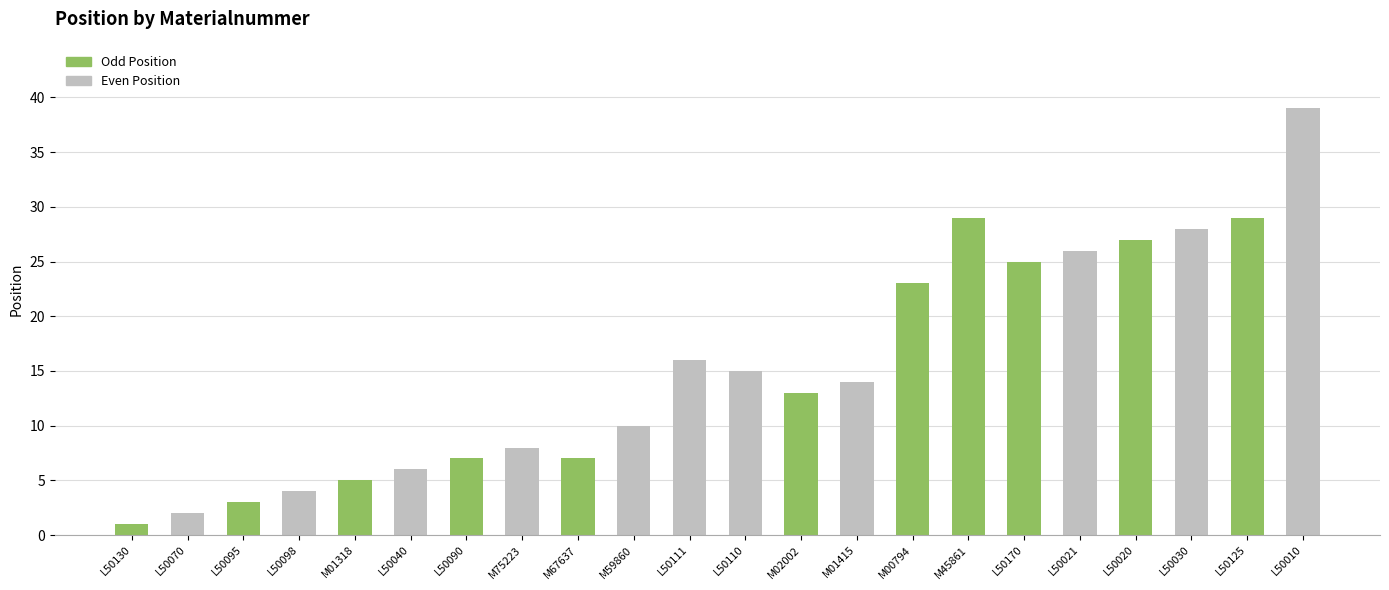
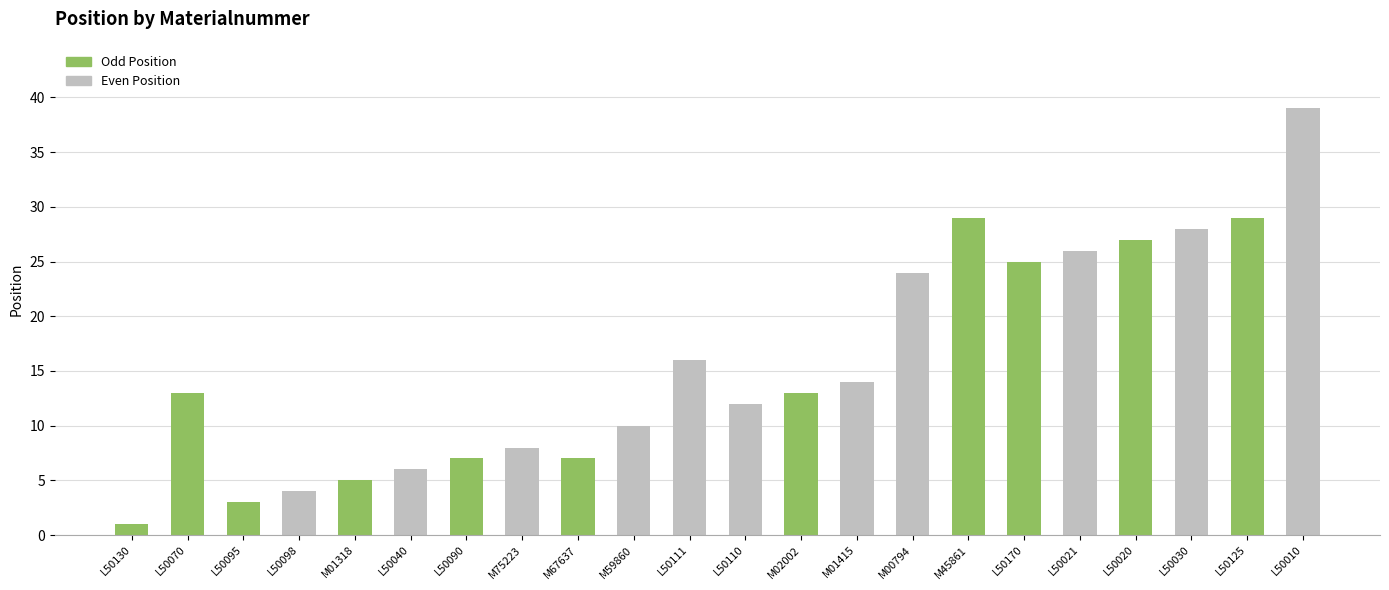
  {
    "L50130": 1,
-   "L50070": 2,
+   "L50070": 13,
    "L50095": 3,
    "L50098": 4,
    "M01318": 5,
    "L50040": 6,
    "L50090": 7,
    "M75223": 8,
    "M67637": 7,
    "M59860": 10,
    "L50111": 16,
-   "L50110": 15,
+   "L50110": 12,
    "M02002": 13,
    "M01415": 14,
-   "M00794": 23,
+   "M00794": 24,
    "M45861": 29,
    "L50170": 25,
    "L50021": 26,
    "L50020": 27,
    "L50030": 28,
    "L50125": 29,
    "L50010": 39
  }
